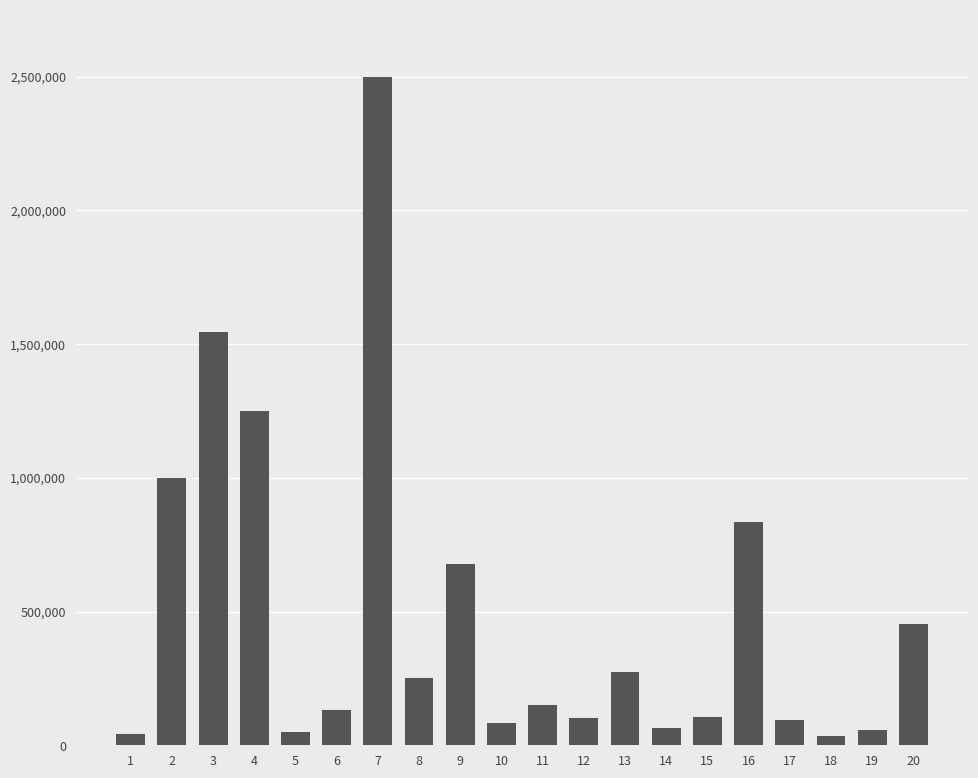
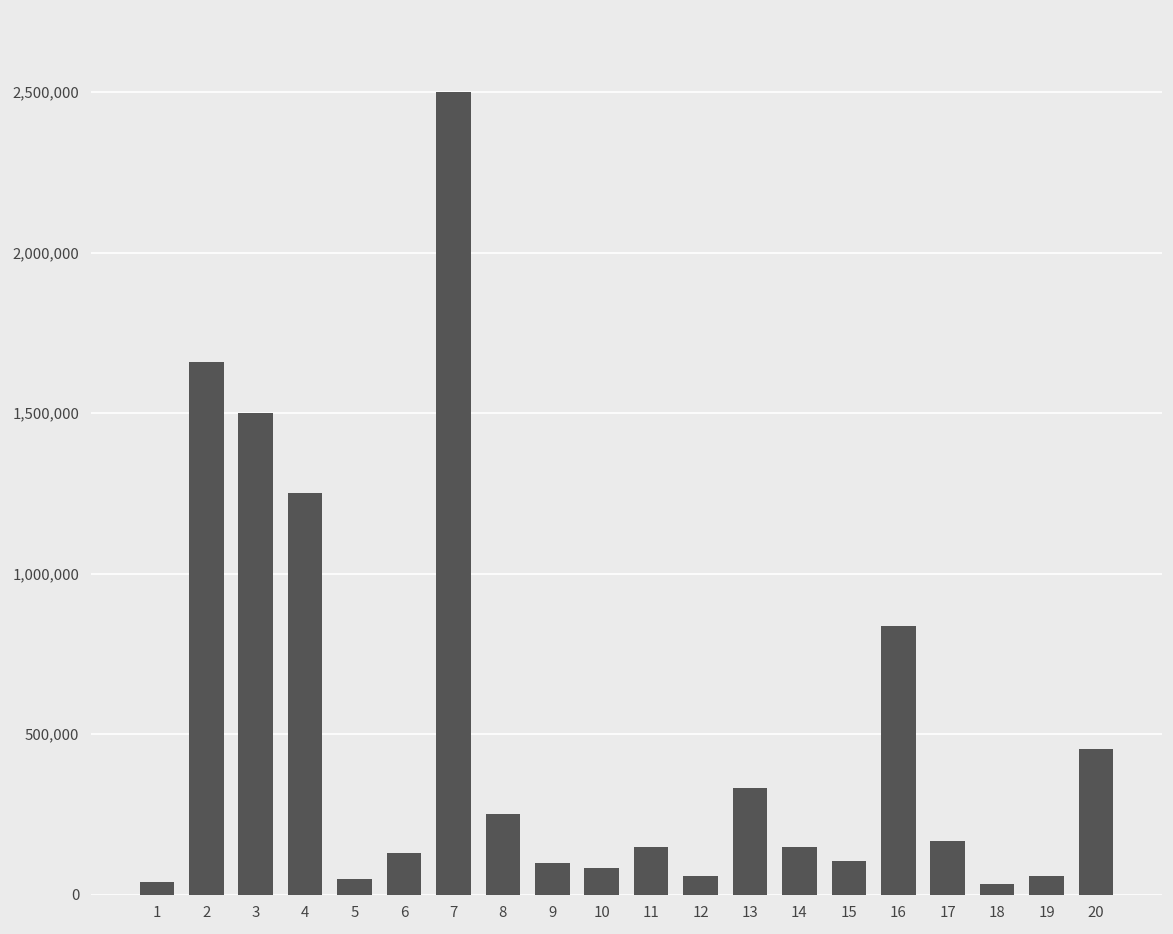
  {
    "1": "40,000",
-   "2": "1,000,000",
-   "3": "1,540,000",
+   "2": "1,660,000",
+   "3": "1,500,000",
    "4": "1,250,000",
    "5": "50,000",
    "6": "130,000",
    "7": "2,500,000",
    "8": "250,000",
-   "9": "680,000",
+   "9": "100,000",
    "10": "80,000",
    "11": "150,000",
-   "12": "100,000",
-   "13": "280,000",
-   "14": "70,000",
+   "12": "60,000",
+   "13": "330,000",
+   "14": "150,000",
    "15": "100,000",
    "16": "840,000",
-   "17": "90,000",
+   "17": "170,000",
    "18": "30,000",
    "19": "60,000",
    "20": "450,000"
  }
